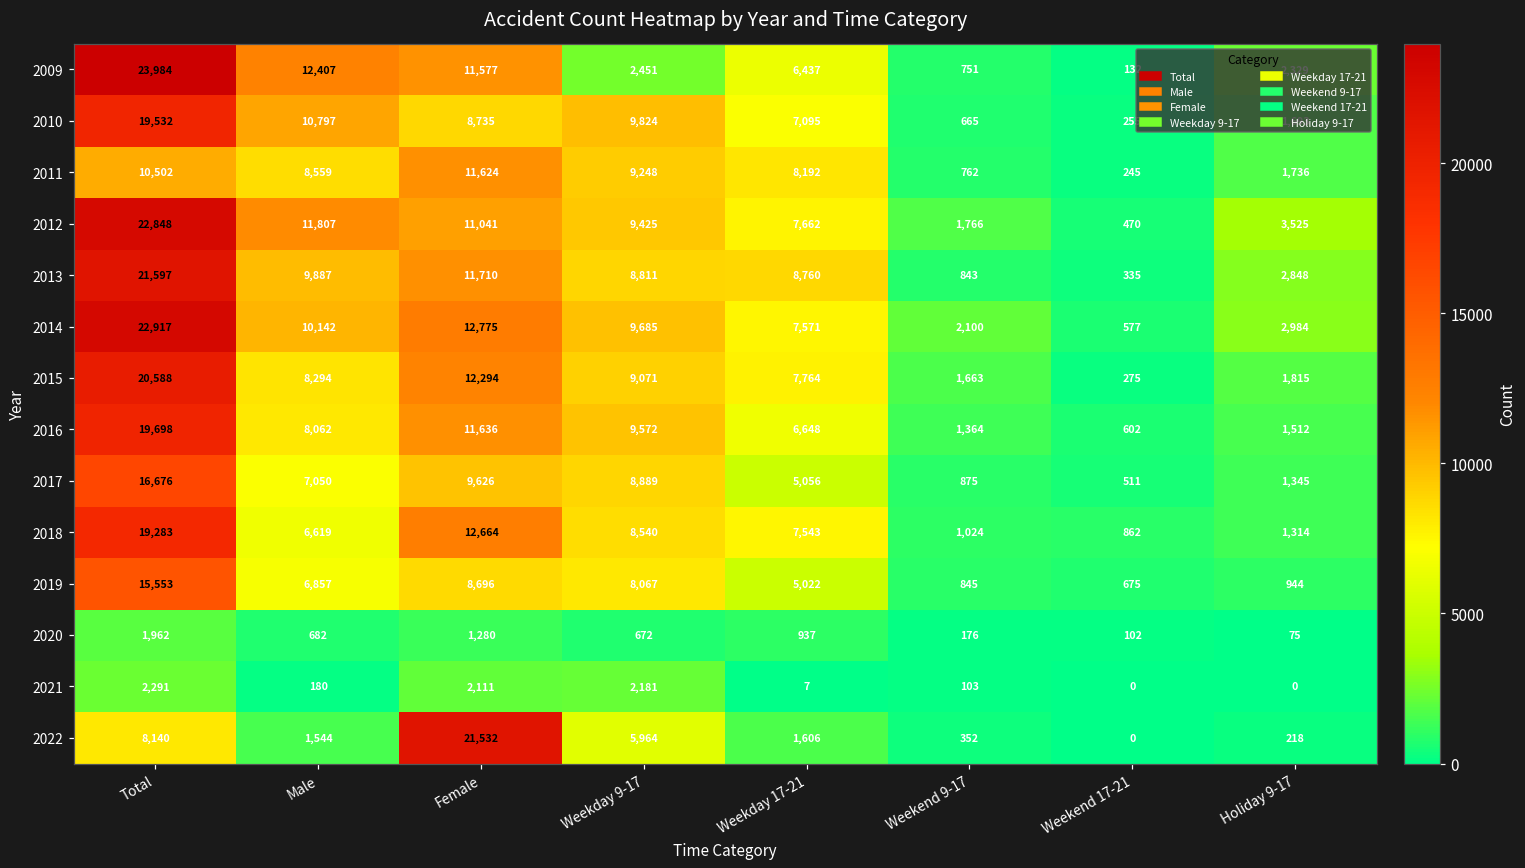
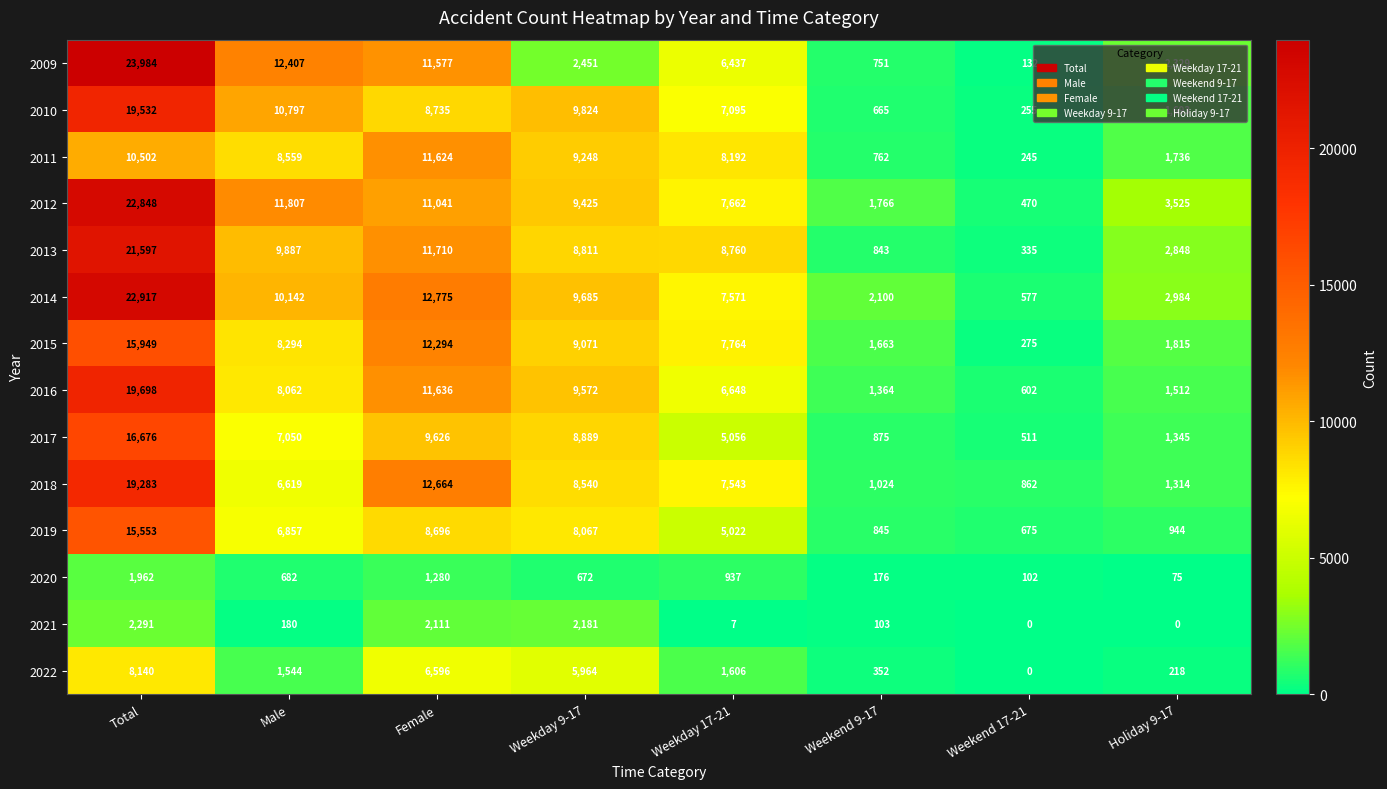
  {
    "2009": {
      "Total": "23,984",
      "Male": "12,407",
      "Female": "11,577",
      "Weekday 9-17": "2,451",
      "Weekday 17-21": "6,437",
      "Weekend 9-17": "751"
    },
    "2010": {
      "Total": "19,532",
      "Male": "10,797",
      "Female": "8,735",
      "Weekday 9-17": "9,824",
      "Weekday 17-21": "7,095",
      "Weekend 9-17": "665"
    },
    "2011": {
      "Total": "10,502",
      "Male": "8,559",
      "Female": "11,624",
      "Weekday 9-17": "9,248",
      "Weekday 17-21": "8,192",
      "Weekend 9-17": "762",
      "Weekend 17-21": "245",
      "Holiday 9-17": "1,736"
    },
    "2012": {
      "Total": "22,848",
      "Male": "11,807",
      "Female": "11,041",
      "Weekday 9-17": "9,425",
      "Weekday 17-21": "7,662",
      "Weekend 9-17": "1,766",
      "Weekend 17-21": "470",
      "Holiday 9-17": "3,525"
    },
    "2013": {
      "Total": "21,597",
      "Male": "9,887",
      "Female": "11,710",
      "Weekday 9-17": "8,811",
      "Weekday 17-21": "8,760",
      "Weekend 9-17": "843",
      "Weekend 17-21": "335",
      "Holiday 9-17": "2,848"
    },
    "2014": {
      "Total": "22,917",
      "Male": "10,142",
      "Female": "12,775",
      "Weekday 9-17": "9,685",
      "Weekday 17-21": "7,571",
      "Weekend 9-17": "2,100",
      "Weekend 17-21": "577",
      "Holiday 9-17": "2,984"
    },
    "2015": {
-     "Total": "20,588",
+     "Total": "15,949",
      "Male": "8,294",
      "Female": "12,294",
      "Weekday 9-17": "9,071",
      "Weekday 17-21": "7,764",
      "Weekend 9-17": "1,663",
      "Weekend 17-21": "275",
      "Holiday 9-17": "1,815"
    },
    "2016": {
      "Total": "19,698",
      "Male": "8,062",
      "Female": "11,636",
      "Weekday 9-17": "9,572",
      "Weekday 17-21": "6,648",
      "Weekend 9-17": "1,364",
      "Weekend 17-21": "602",
      "Holiday 9-17": "1,512"
    },
    "2017": {
      "Total": "16,676",
      "Male": "7,050",
      "Female": "9,626",
      "Weekday 9-17": "8,889",
      "Weekday 17-21": "5,056",
      "Weekend 9-17": "875",
      "Weekend 17-21": "511",
      "Holiday 9-17": "1,345"
    },
    "2018": {
      "Total": "19,283",
      "Male": "6,619",
      "Female": "12,664",
      "Weekday 9-17": "8,540",
      "Weekday 17-21": "7,543",
      "Weekend 9-17": "1,024",
      "Weekend 17-21": "862",
      "Holiday 9-17": "1,314"
    },
    "2019": {
      "Total": "15,553",
      "Male": "6,857",
      "Female": "8,696",
      "Weekday 9-17": "8,067",
      "Weekday 17-21": "5,022",
      "Weekend 9-17": "845",
      "Weekend 17-21": "675",
      "Holiday 9-17": "944"
    },
    "2020": {
      "Total": "1,962",
      "Male": "682",
      "Female": "1,280",
      "Weekday 9-17": "672",
      "Weekday 17-21": "937",
      "Weekend 9-17": "176",
      "Weekend 17-21": "102",
      "Holiday 9-17": "75"
    },
    "2021": {
      "Total": "2,291",
      "Male": "180",
      "Female": "2,111",
      "Weekday 9-17": "2,181",
      "Weekday 17-21": "7",
      "Weekend 9-17": "103",
      "Weekend 17-21": "0",
      "Holiday 9-17": "0"
    },
    "2022": {
      "Total": "8,140",
      "Male": "1,544",
-     "Female": "21,532",
+     "Female": "6,596",
      "Weekday 9-17": "5,964",
      "Weekday 17-21": "1,606",
      "Weekend 9-17": "352",
      "Weekend 17-21": "0",
      "Holiday 9-17": "218"
    }
  }
